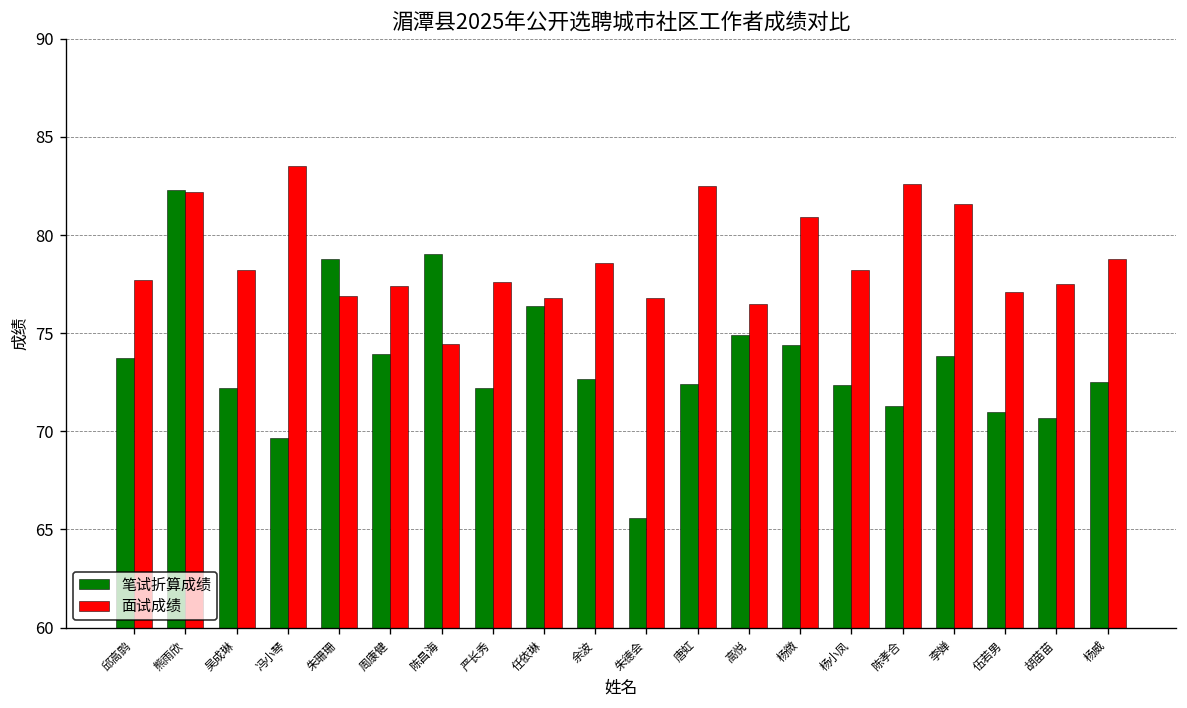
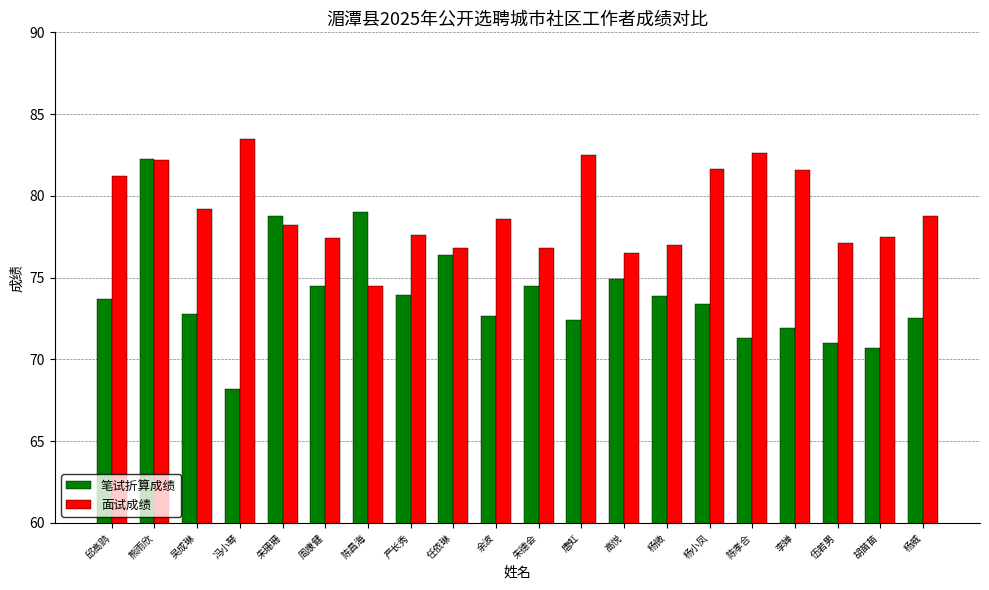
  {
    "笔试折算成绩": {
      "邱高鹍": 73.7,
      "熊雨欣": 82.3,
-     "吴成琳": 72.2,
-     "冯小琴": 69.7,
+     "吴成琳": 72.8,
+     "冯小琴": 68.2,
      "朱珊珊": 78.8,
-     "周康健": 73.9,
+     "周康健": 74.5,
      "陈昌海": 79.0,
-     "严长秀": 72.2,
+     "严长秀": 73.9,
      "任依琳": 76.4,
      "余波": 72.7,
-     "朱德会": 65.6,
+     "朱德会": 74.5,
      "唐虹": 72.4,
      "高悦": 74.9,
-     "杨微": 74.4,
-     "杨小凤": 72.3,
+     "杨微": 73.9,
+     "杨小凤": 73.4,
      "陈孝合": 71.3,
-     "李婵": 73.8,
+     "李婵": 71.9,
      "伍若男": 71.0,
      "胡苗苗": 70.7,
      "杨威": 72.5
    },
    "面试成绩": {
-     "邱高鹍": 77.7,
+     "邱高鹍": 81.2,
      "熊雨欣": 82.2,
-     "吴成琳": 78.2,
+     "吴成琳": 79.2,
      "冯小琴": 83.5,
-     "朱珊珊": 76.9,
+     "朱珊珊": 78.2,
      "周康健": 77.4,
      "陈昌海": 74.5,
      "严长秀": 77.6,
      "任依琳": 76.8,
      "余波": 78.6,
      "朱德会": 76.8,
      "唐虹": 82.5,
      "高悦": 76.5,
-     "杨微": 80.9,
-     "杨小凤": 78.2,
+     "杨微": 77.0,
+     "杨小凤": 81.6,
      "陈孝合": 82.6,
      "李婵": 81.6,
      "伍若男": 77.1,
      "胡苗苗": 77.5,
      "杨威": 78.8
    }
  }
